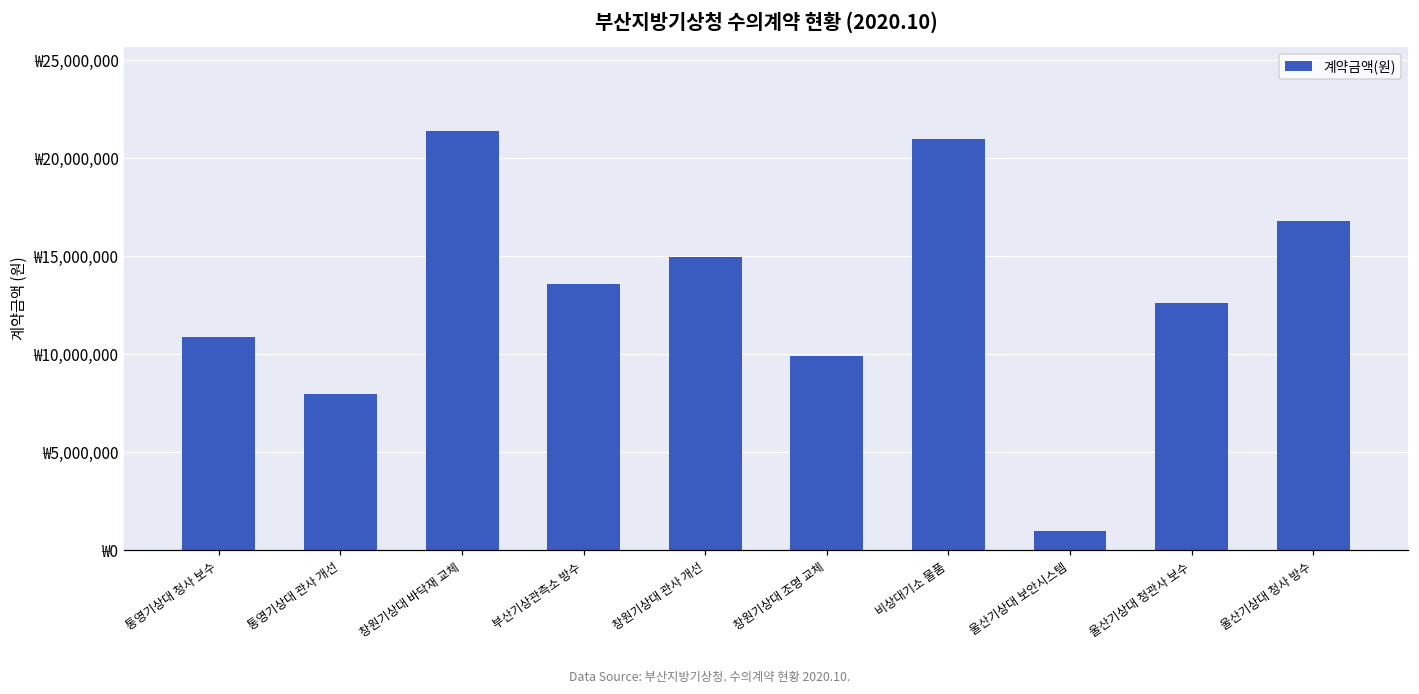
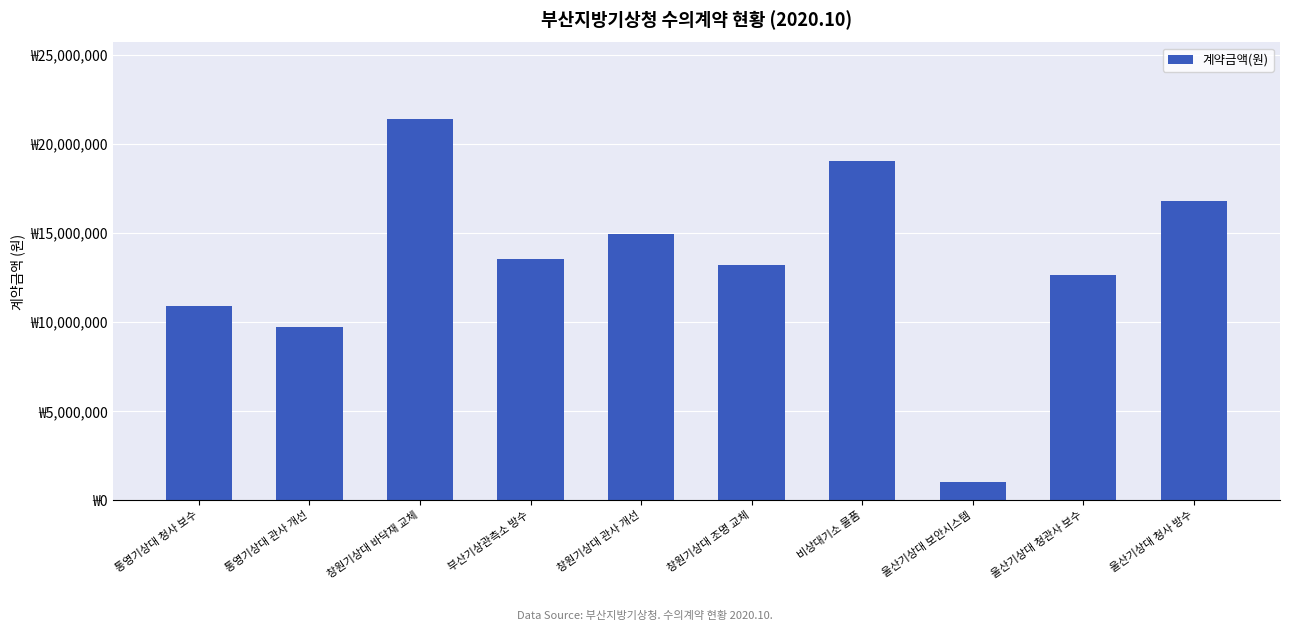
  {
    "통영기상대 청사 보수": "₩10,900,000",
-   "통영기상대 관사 개선": "₩8,000,000",
+   "통영기상대 관사 개선": "₩9,700,000",
    "창원기상대 바닥재 교체": "₩21,400,000",
    "부산기상관측소 방수": "₩13,600,000",
    "창원기상대 관사 개선": "₩14,900,000",
-   "창원기상대 조명 교체": "₩9,900,000",
-   "비상대기소 물품": "₩21,000,000",
+   "창원기상대 조명 교체": "₩13,200,000",
+   "비상대기소 물품": "₩19,100,000",
    "울산기상대 보안시스템": "₩1,000,000",
    "울산기상대 청관사 보수": "₩12,600,000",
    "울산기상대 청사 방수": "₩16,800,000"
  }
